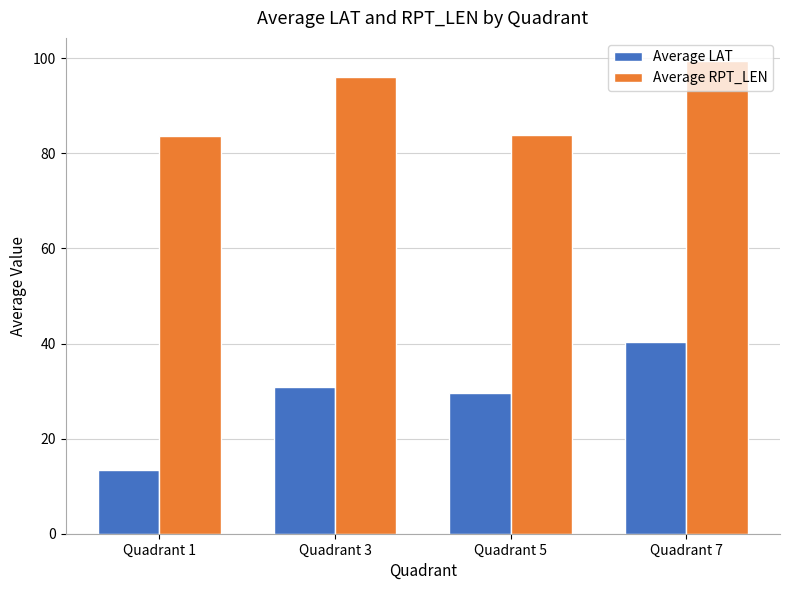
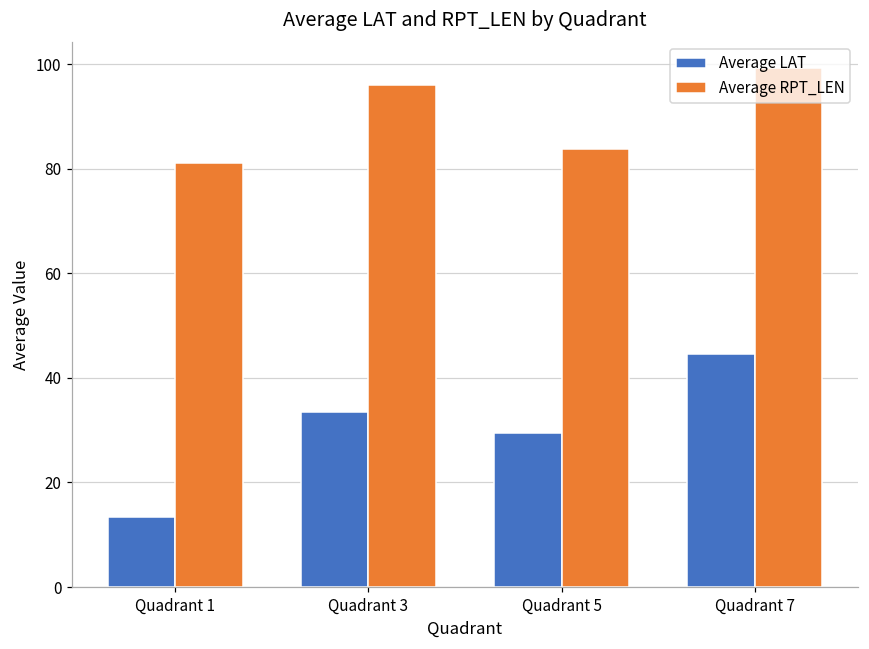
  {
    "Average LAT": {
      "Quadrant 1": 13,
-     "Quadrant 3": 31,
+     "Quadrant 3": 33,
      "Quadrant 5": 30,
-     "Quadrant 7": 40
+     "Quadrant 7": 45
    },
    "Average RPT_LEN": {
-     "Quadrant 1": 84,
+     "Quadrant 1": 81,
      "Quadrant 3": 96,
      "Quadrant 5": 84
    }
  }
